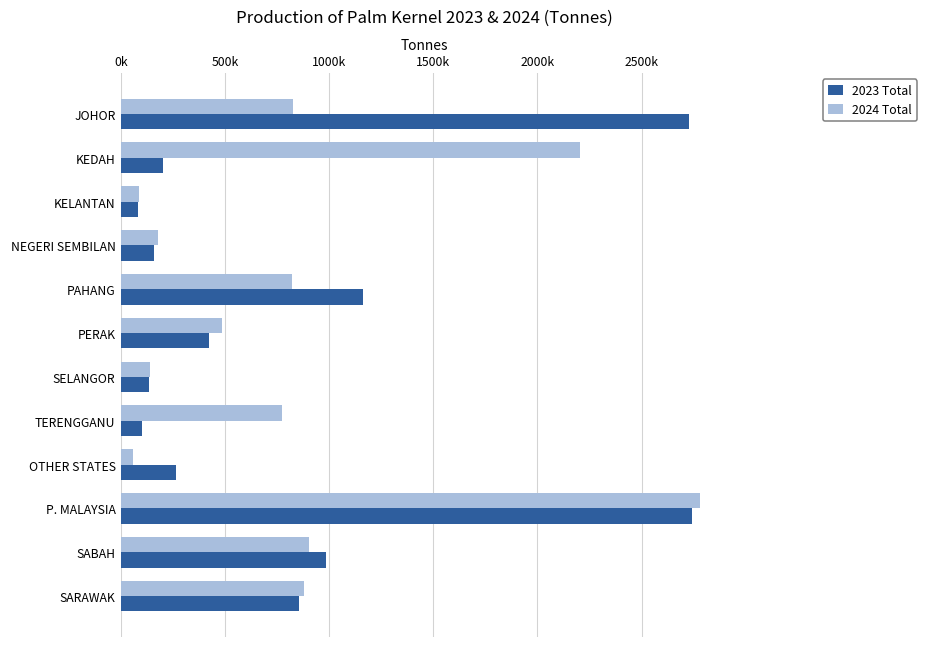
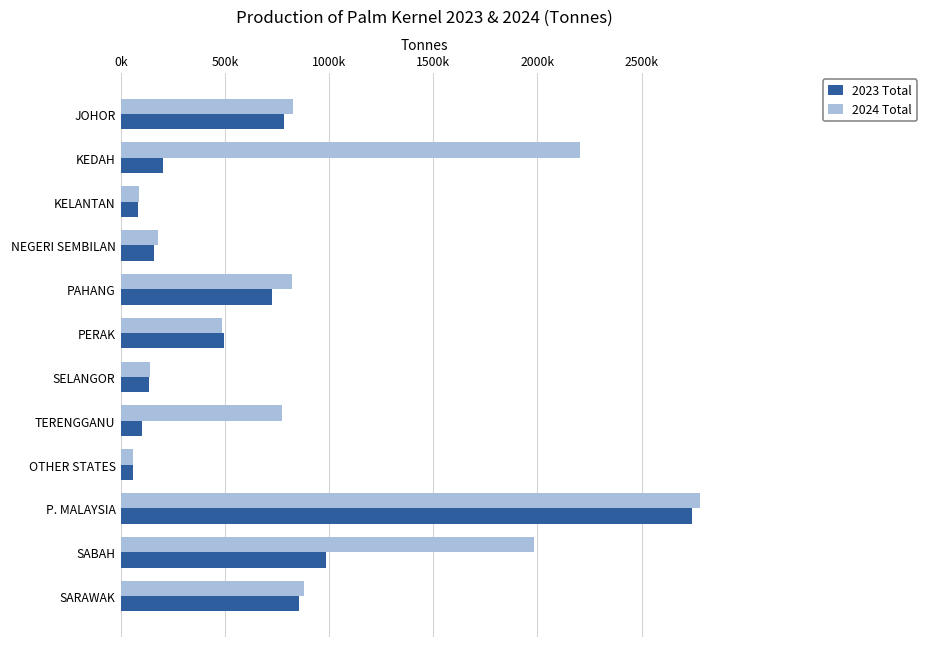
  {
    "2023 Total": {
-     "JOHOR": 2730000,
+     "JOHOR": 780000,
      "KEDAH": 200000,
      "KELANTAN": 80000,
      "NEGERI SEMBILAN": 160000,
-     "PAHANG": 1160000,
-     "PERAK": 420000,
+     "PAHANG": 730000,
+     "PERAK": 490000,
      "SELANGOR": 140000,
      "TERENGGANU": 100000,
-     "OTHER STATES": 260000,
+     "OTHER STATES": 60000,
      "P. MALAYSIA": 2740000,
      "SABAH": 980000,
      "SARAWAK": 850000
    },
    "2024 Total": {
      "JOHOR": 830000,
      "KEDAH": 2200000,
      "KELANTAN": 90000,
      "NEGERI SEMBILAN": 180000,
      "PAHANG": 820000,
      "PERAK": 480000,
      "SELANGOR": 140000,
      "TERENGGANU": 780000,
      "OTHER STATES": 60000,
      "P. MALAYSIA": 2780000,
-     "SABAH": 900000,
+     "SABAH": 1990000,
      "SARAWAK": 880000
    }
  }
